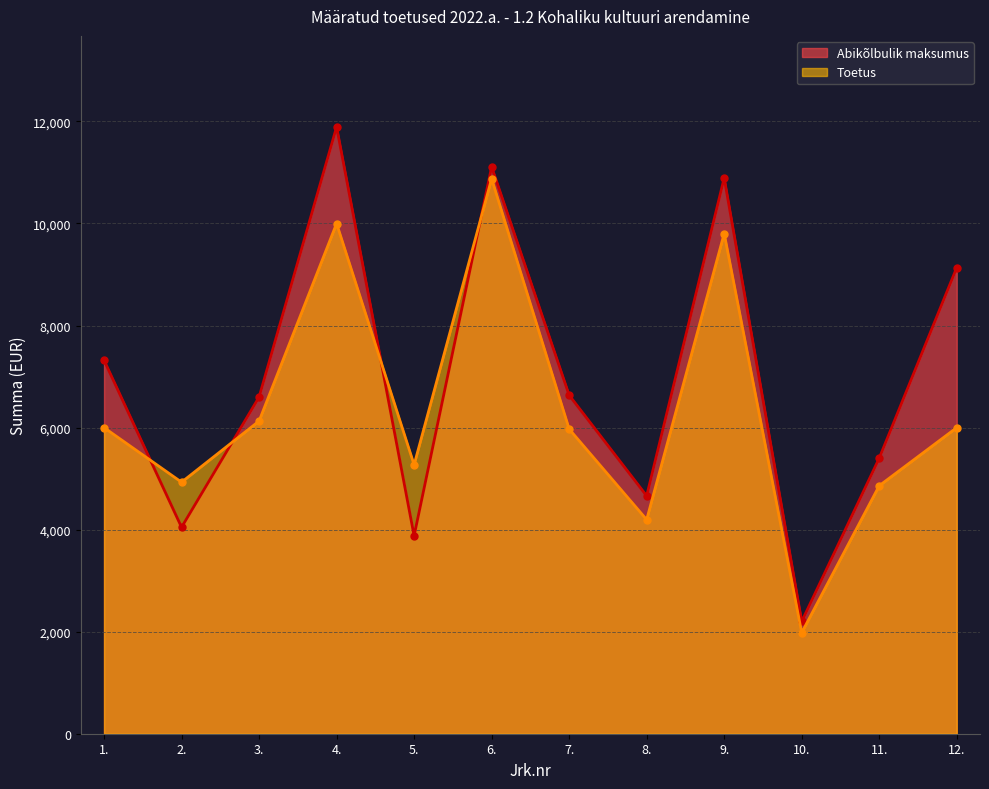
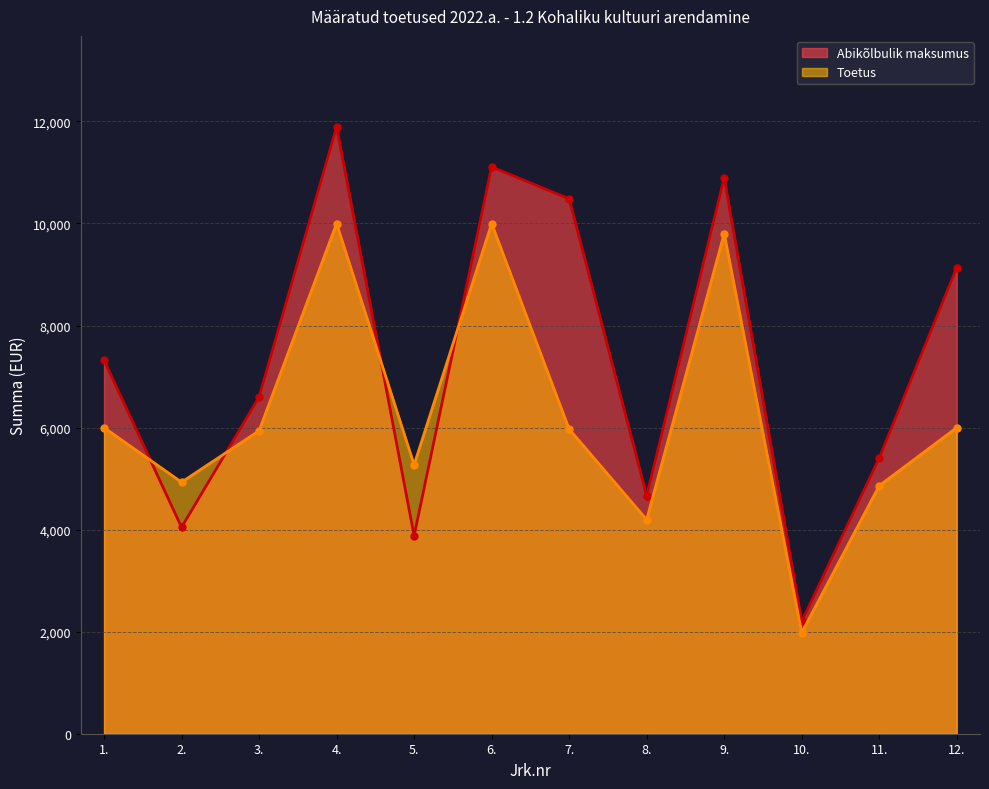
  {
    "Abikõlbulik maksumus": {
      "1.": "7,300",
      "2.": "4,000",
      "3.": "6,600",
      "4.": "11,900",
      "5.": "3,900",
      "6.": "11,100",
-     "7.": "6,600",
+     "7.": "10,500",
      "8.": "4,700",
      "9.": "10,900",
      "10.": "2,200",
      "11.": "5,400",
      "12.": "9,100"
    },
    "Toetus": {
      "1.": "6,000",
      "2.": "4,900",
-     "3.": "6,100",
+     "3.": "5,900",
      "4.": "10,000",
      "5.": "5,300",
-     "6.": "10,900",
+     "6.": "10,000",
      "7.": "6,000",
      "8.": "4,200",
      "9.": "9,800",
      "10.": "2,000",
      "11.": "4,900",
      "12.": "6,000"
    }
  }
